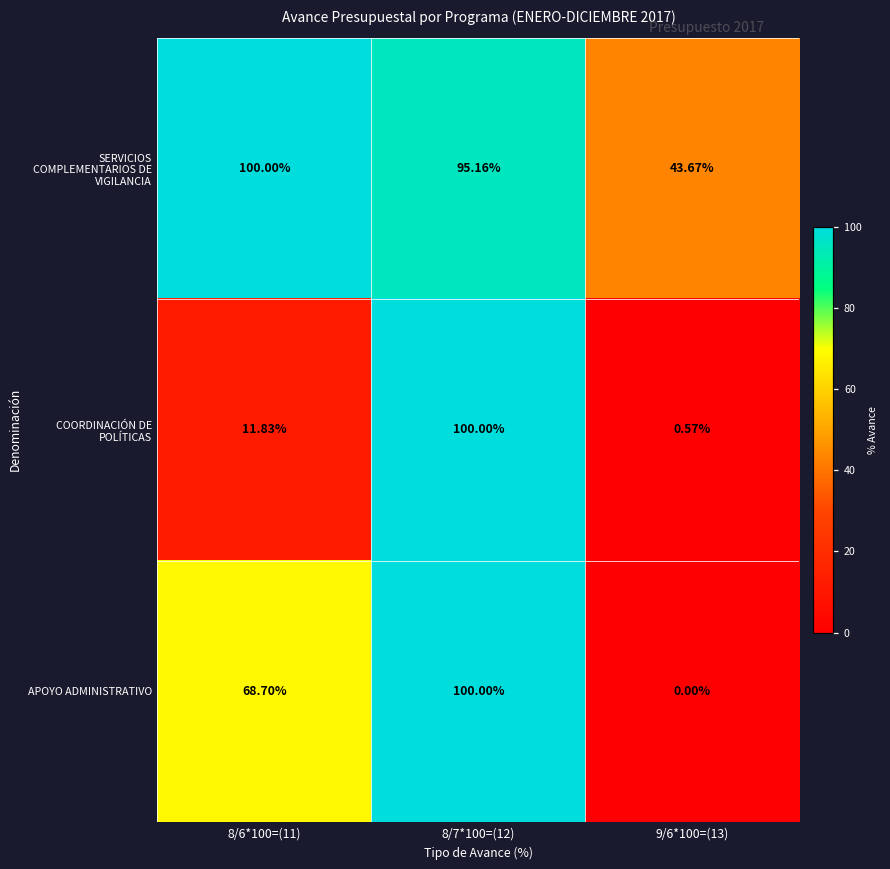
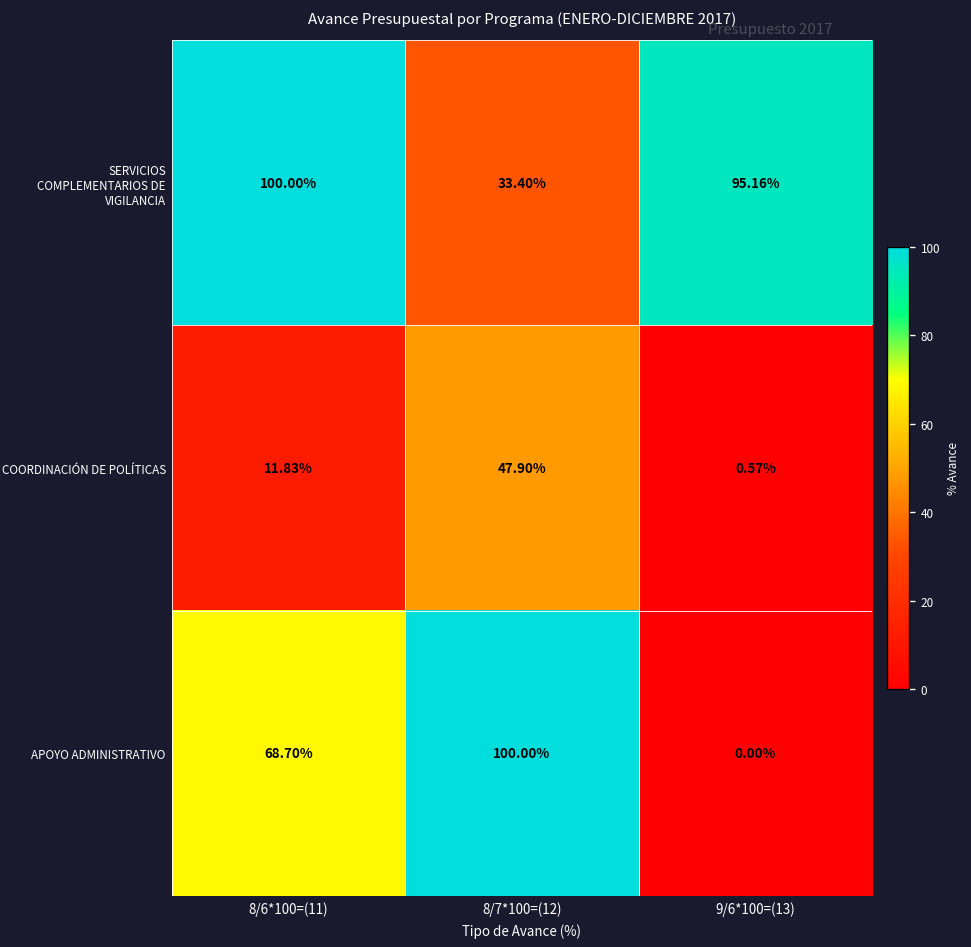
  {
    "SERVICIOS COMPLEMENTARIOS DE VIGILANCIA": {
      "8/6*100=(11)": "100.00%",
-     "8/7*100=(12)": "95.16%",
-     "9/6*100=(13)": "43.67%"
+     "8/7*100=(12)": "33.40%",
+     "9/6*100=(13)": "95.16%"
    },
    "COORDINACIÓN DE POLÍTICAS": {
      "8/6*100=(11)": "11.83%",
-     "8/7*100=(12)": "100.00%",
+     "8/7*100=(12)": "47.90%",
      "9/6*100=(13)": "0.57%"
    },
    "APOYO ADMINISTRATIVO": {
      "8/6*100=(11)": "68.70%",
      "8/7*100=(12)": "100.00%",
      "9/6*100=(13)": "0.00%"
    }
  }
